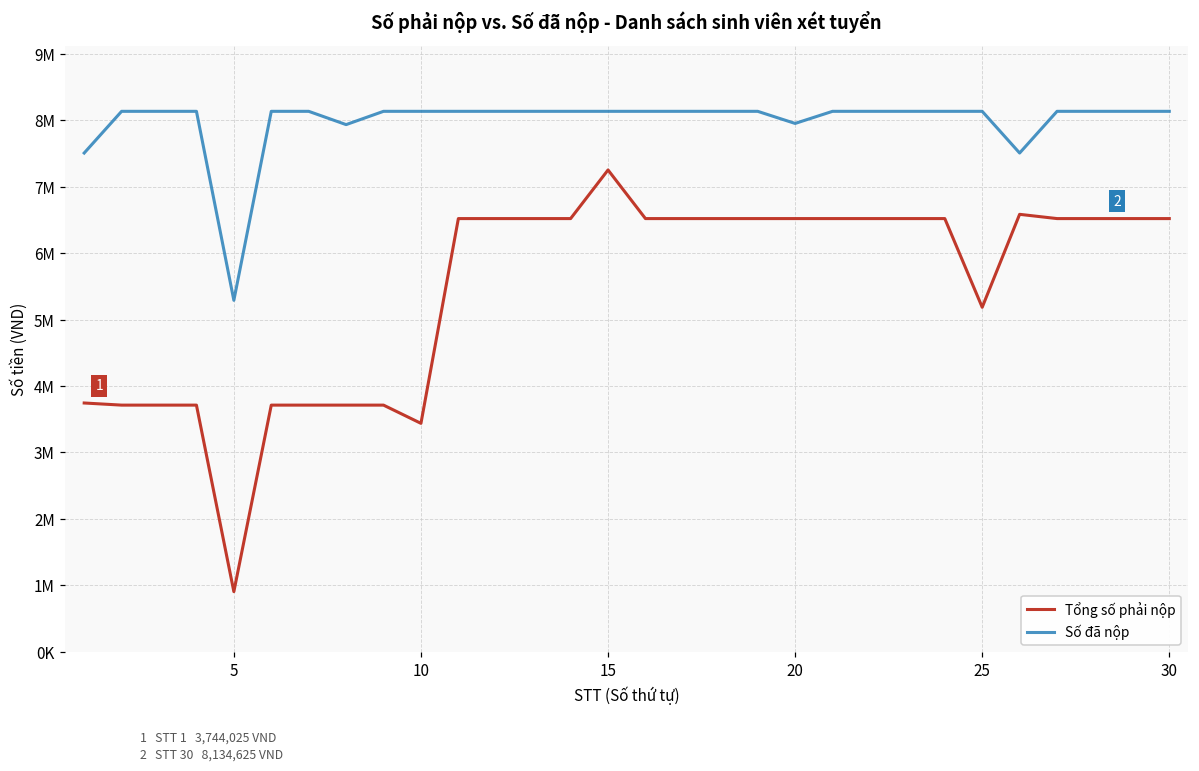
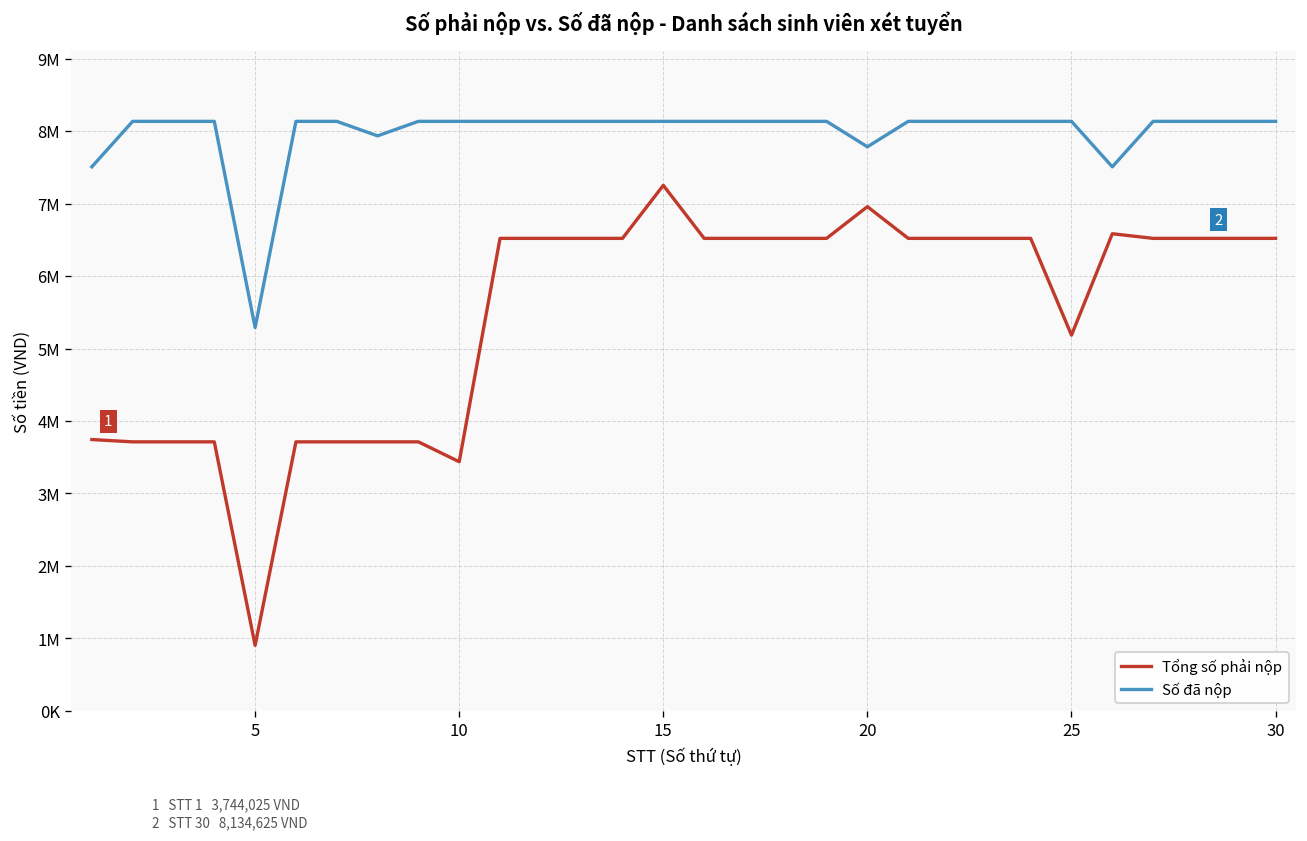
  {
    "Tổng số phải nộp": {
      "5": 900000,
      "10": 3400000,
      "15": 7300000,
-     "20": 6500000,
+     "20": 7000000,
      "25": 5200000,
      "30": 6500000
    },
    "Số đã nộp": {
      "5": 5300000,
      "10": 8100000,
      "15": 8100000,
-     "20": 8000000,
+     "20": 7800000,
      "25": 8100000,
      "30": 8100000
    }
  }
